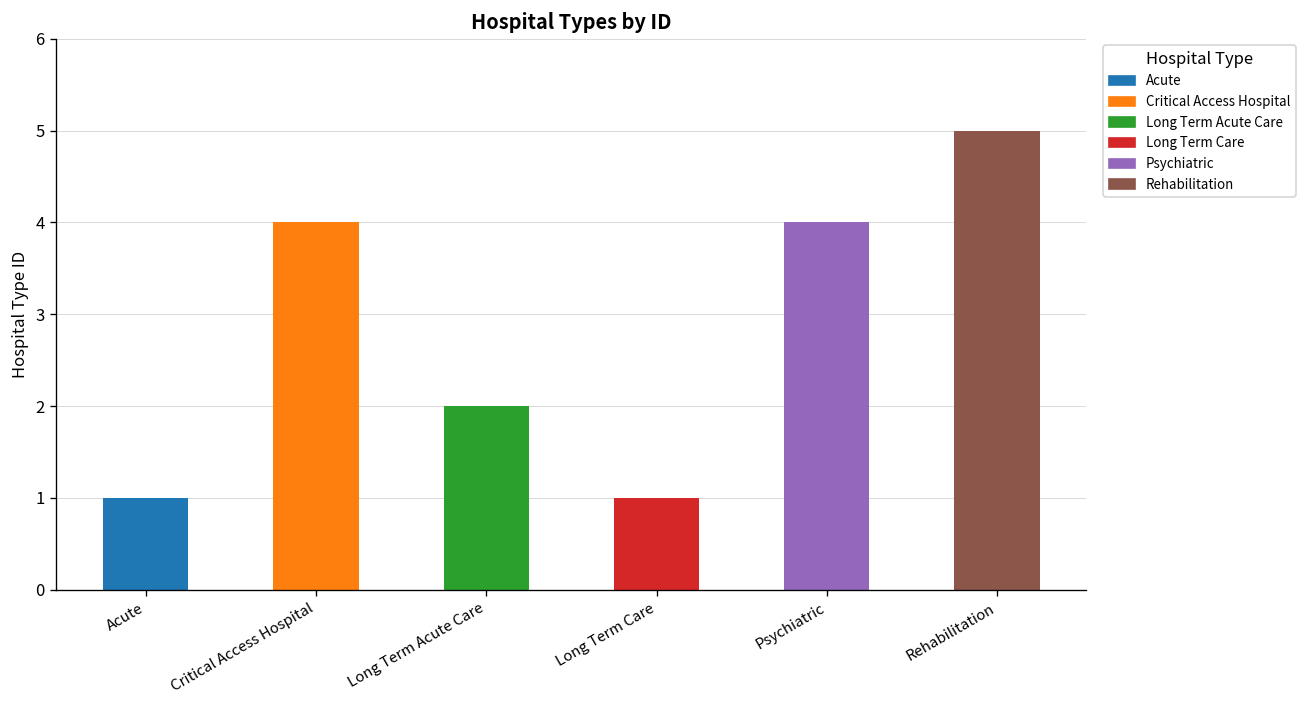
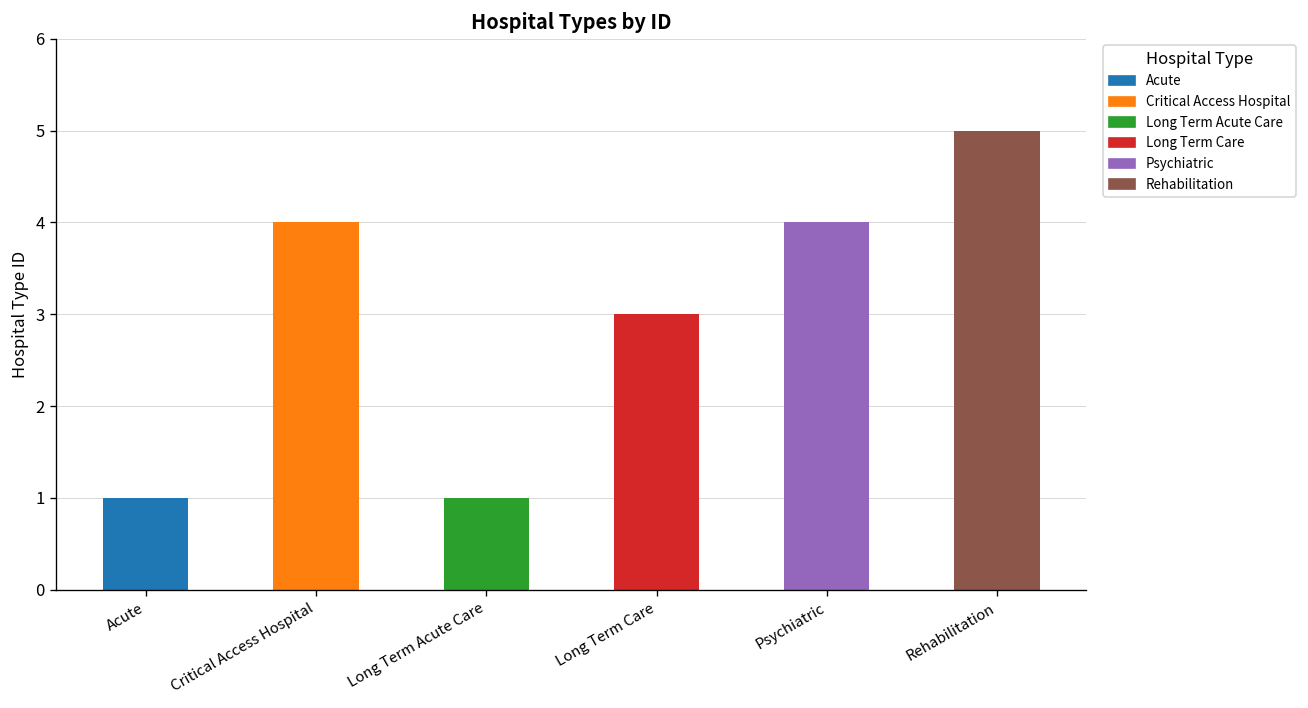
  {
    "Acute": 1,
    "Critical Access Hospital": 4,
-   "Long Term Acute Care": 2,
-   "Long Term Care": 1,
+   "Long Term Acute Care": 1,
+   "Long Term Care": 3,
    "Psychiatric": 4,
    "Rehabilitation": 5
  }
